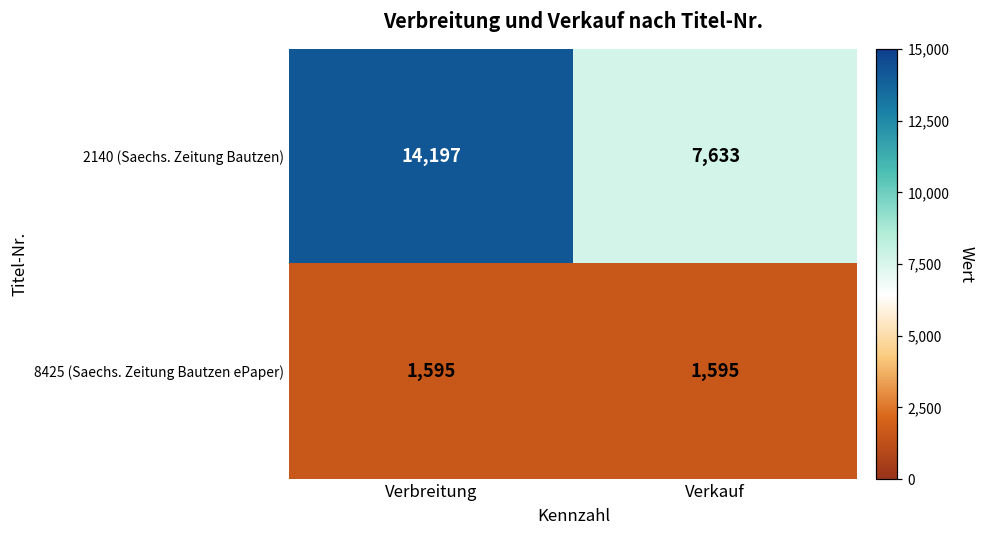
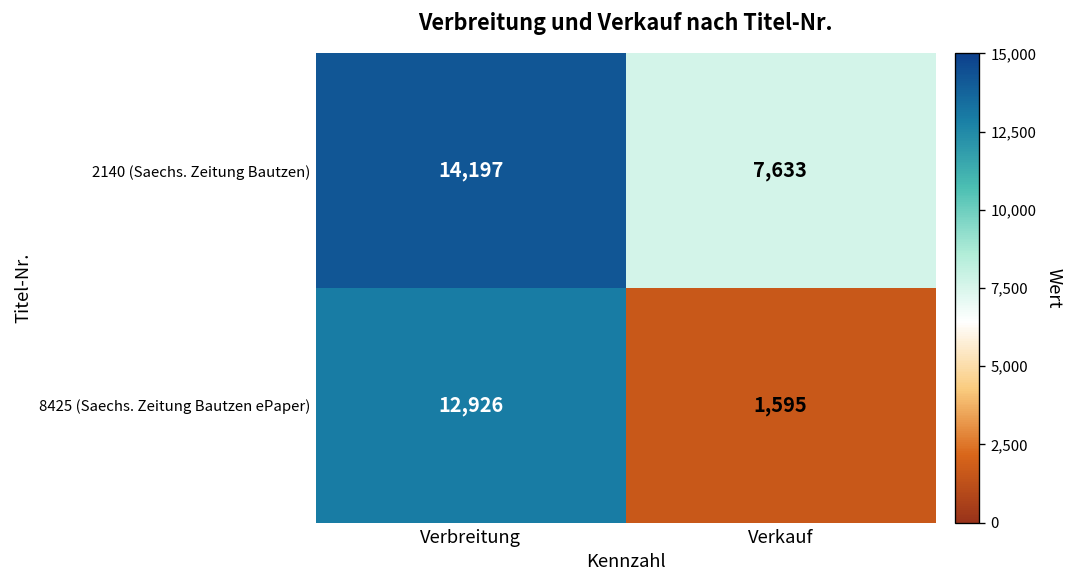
  {
    "2140 (Saechs. Zeitung Bautzen)": {
      "Verbreitung": "14,197",
      "Verkauf": "7,633"
    },
    "8425 (Saechs. Zeitung Bautzen ePaper)": {
-     "Verbreitung": "1,595",
+     "Verbreitung": "12,926",
      "Verkauf": "1,595"
    }
  }
